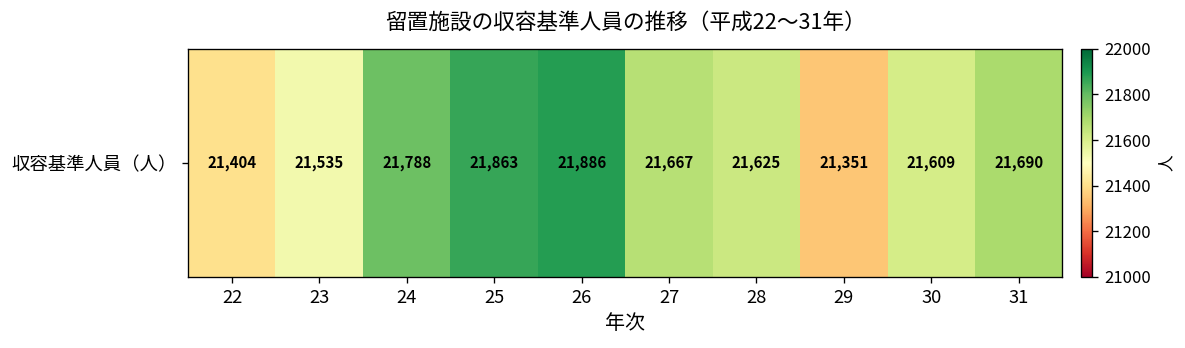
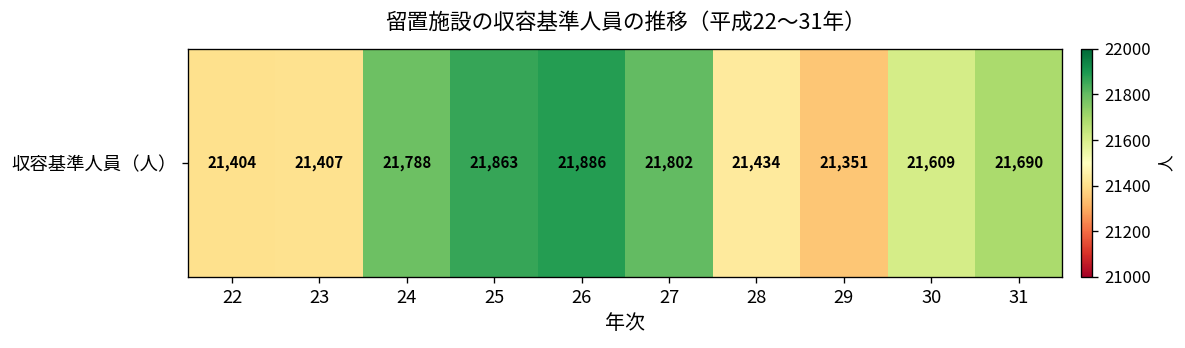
  {
    "収容基準人員（人）": {
      "22": "21,404",
-     "23": "21,535",
+     "23": "21,407",
      "24": "21,788",
      "25": "21,863",
      "26": "21,886",
-     "27": "21,667",
-     "28": "21,625",
+     "27": "21,802",
+     "28": "21,434",
      "29": "21,351",
      "30": "21,609",
      "31": "21,690"
    }
  }
